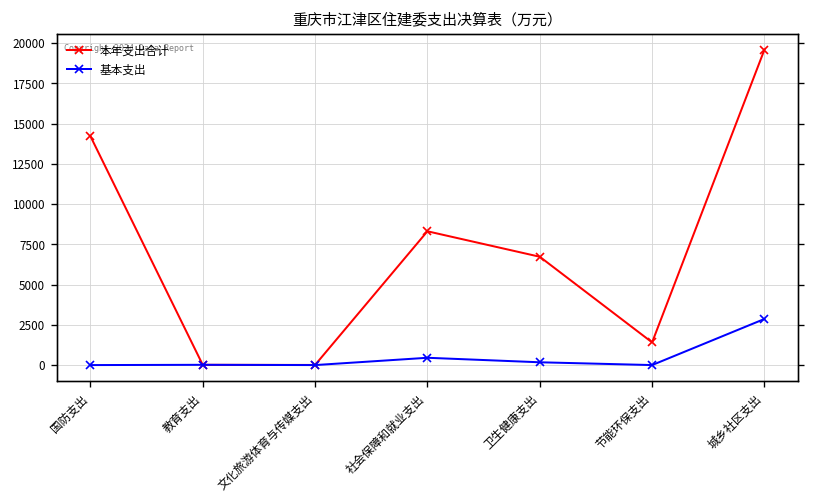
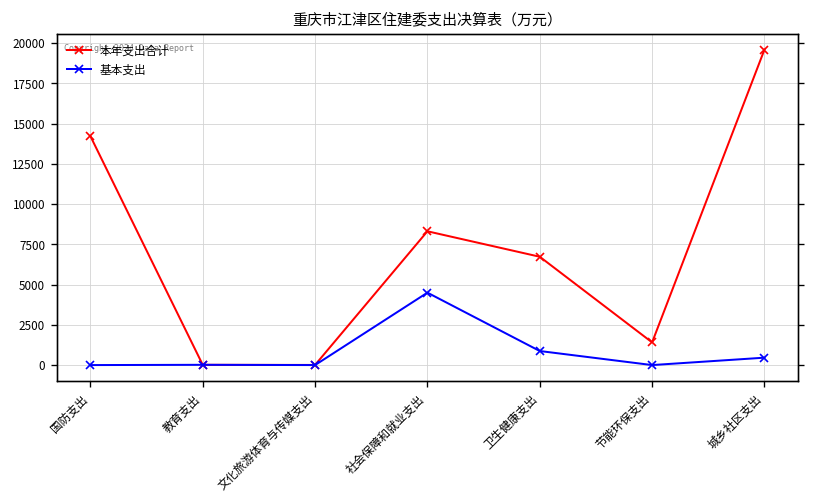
  {
    "本年支出合计": {
      "国防支出": 14200,
      "社会保障和就业支出": 8300,
      "卫生健康支出": 6700,
      "节能环保支出": 1400,
      "城乡社区支出": 19600
    },
    "基本支出": {
      "国防支出": 0,
-     "社会保障和就业支出": 500,
-     "卫生健康支出": 200,
+     "社会保障和就业支出": 4500,
+     "卫生健康支出": 900,
      "节能环保支出": 0,
-     "城乡社区支出": 2900
+     "城乡社区支出": 500
    }
  }
